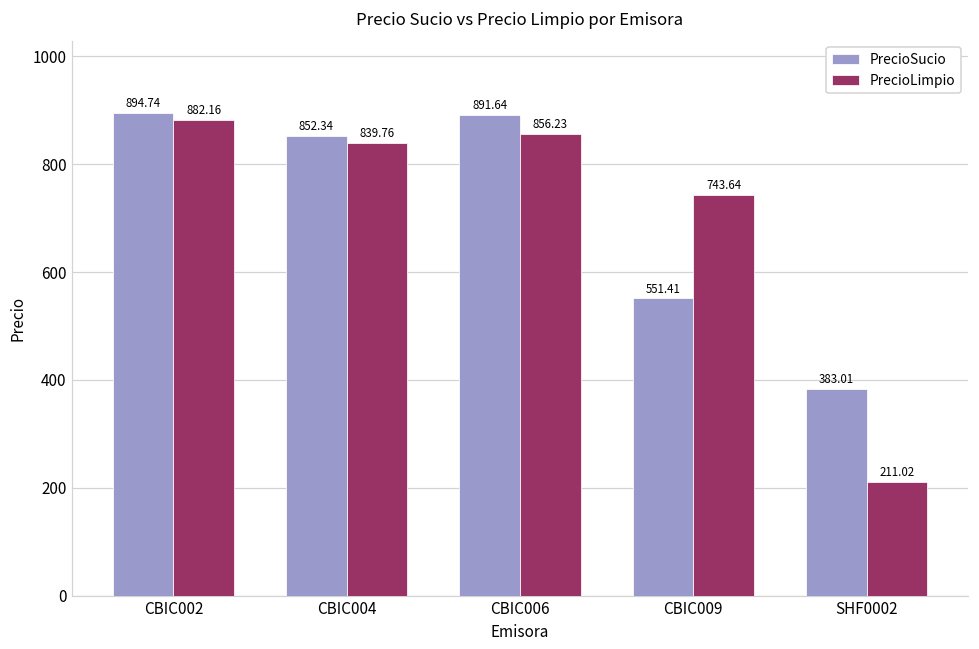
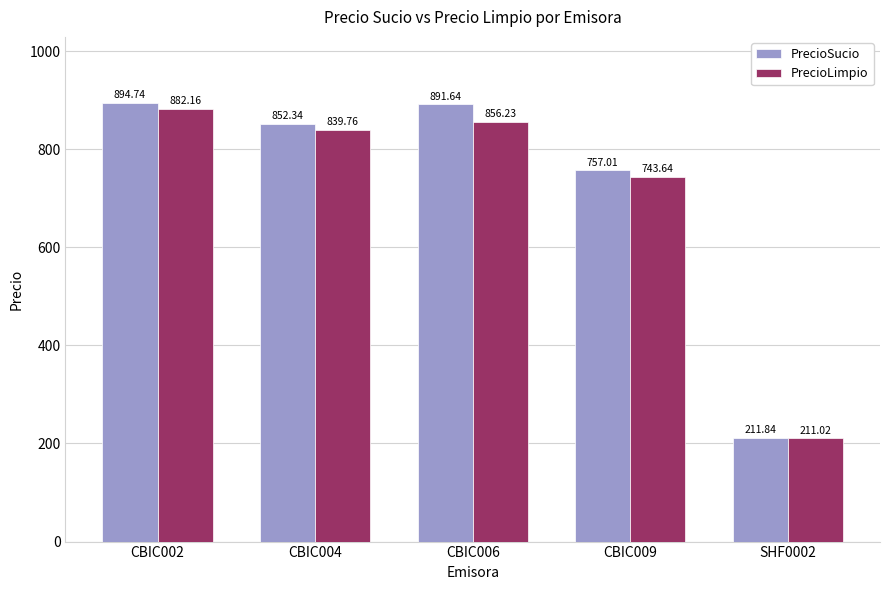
  {
    "PrecioSucio": {
      "CBIC002": 894.74,
      "CBIC004": 852.34,
      "CBIC006": 891.64,
-     "CBIC009": 551.41,
-     "SHF0002": 383.01
+     "CBIC009": 757.01,
+     "SHF0002": 211.84
    },
    "PrecioLimpio": {
      "CBIC002": 882.16,
      "CBIC004": 839.76,
      "CBIC006": 856.23,
      "CBIC009": 743.64,
      "SHF0002": 211.02
    }
  }
